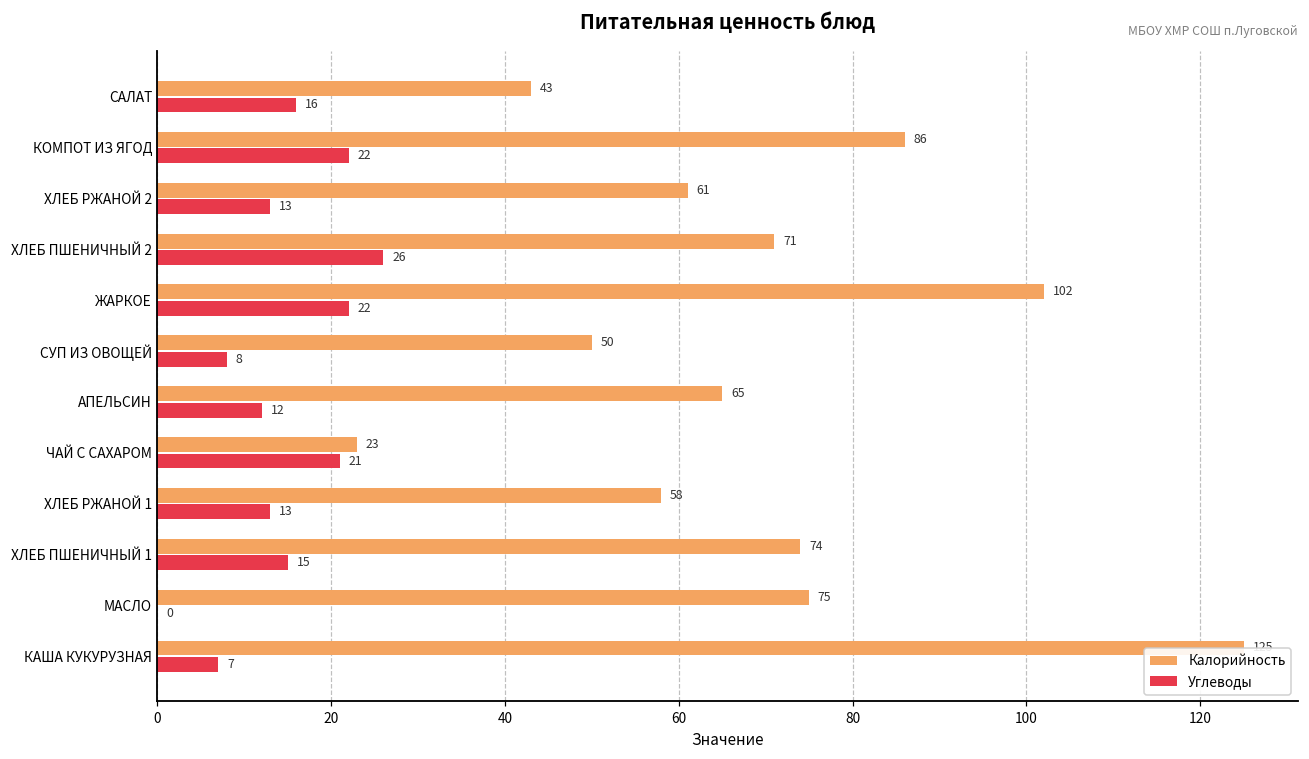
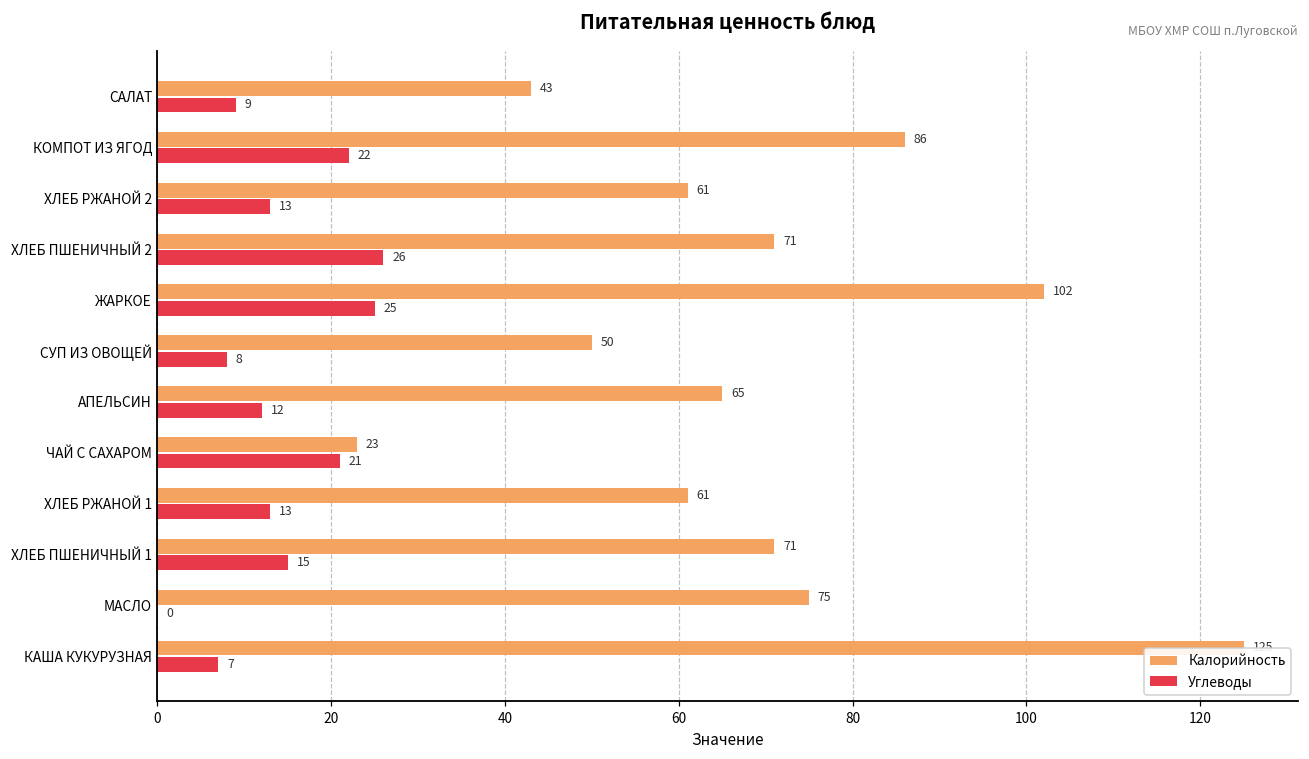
  {
    "Калорийность": {
      "САЛАТ": 43,
      "КОМПОТ ИЗ ЯГОД": 86,
      "ХЛЕБ РЖАНОЙ 2": 61,
      "ХЛЕБ ПШЕНИЧНЫЙ 2": 71,
      "ЖАРКОЕ": 102,
      "СУП ИЗ ОВОЩЕЙ": 50,
      "АПЕЛЬСИН": 65,
      "ЧАЙ С САХАРОМ": 23,
-     "ХЛЕБ РЖАНОЙ 1": 58,
-     "ХЛЕБ ПШЕНИЧНЫЙ 1": 74,
+     "ХЛЕБ РЖАНОЙ 1": 61,
+     "ХЛЕБ ПШЕНИЧНЫЙ 1": 71,
      "МАСЛО": 75
    },
    "Углеводы": {
-     "САЛАТ": 16,
+     "САЛАТ": 9,
      "КОМПОТ ИЗ ЯГОД": 22,
      "ХЛЕБ РЖАНОЙ 2": 13,
      "ХЛЕБ ПШЕНИЧНЫЙ 2": 26,
-     "ЖАРКОЕ": 22,
+     "ЖАРКОЕ": 25,
      "СУП ИЗ ОВОЩЕЙ": 8,
      "АПЕЛЬСИН": 12,
      "ЧАЙ С САХАРОМ": 21,
      "ХЛЕБ РЖАНОЙ 1": 13,
      "ХЛЕБ ПШЕНИЧНЫЙ 1": 15,
      "МАСЛО": 0,
      "КАША КУКУРУЗНАЯ": 7
    }
  }
